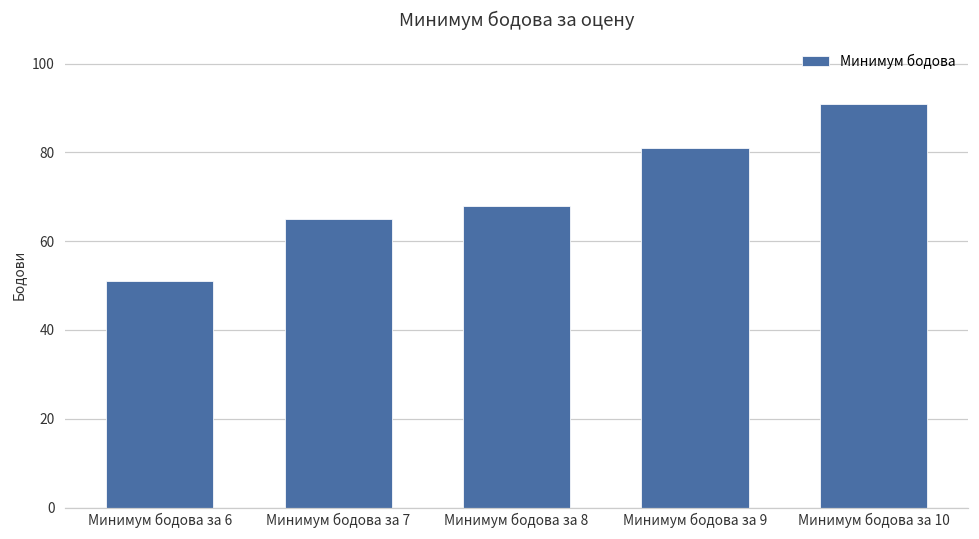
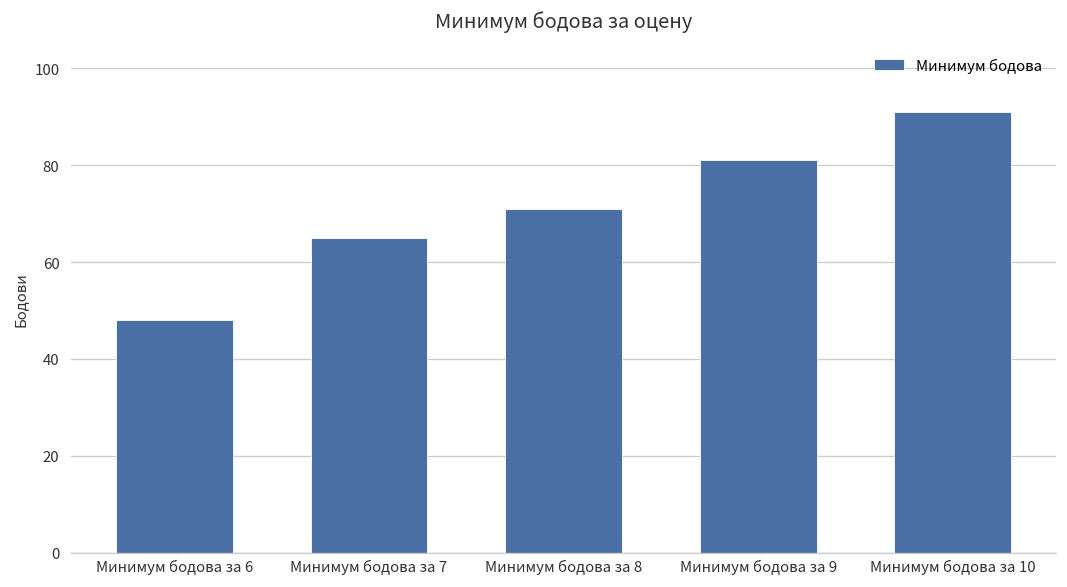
  {
-   "Минимум бодова за 6": 51,
+   "Минимум бодова за 6": 48,
    "Минимум бодова за 7": 65,
-   "Минимум бодова за 8": 68,
+   "Минимум бодова за 8": 71,
    "Минимум бодова за 9": 81,
    "Минимум бодова за 10": 91
  }
